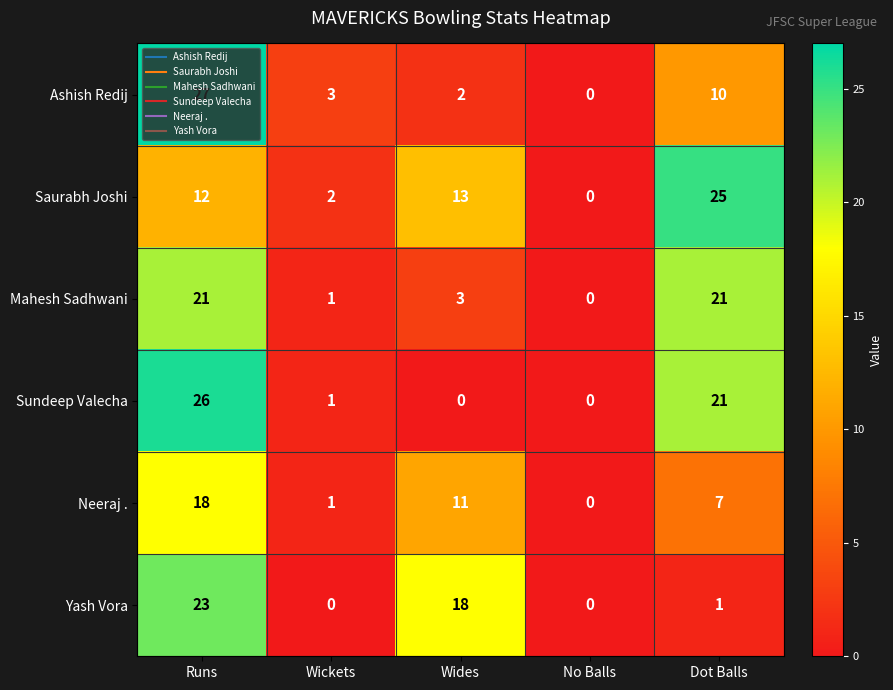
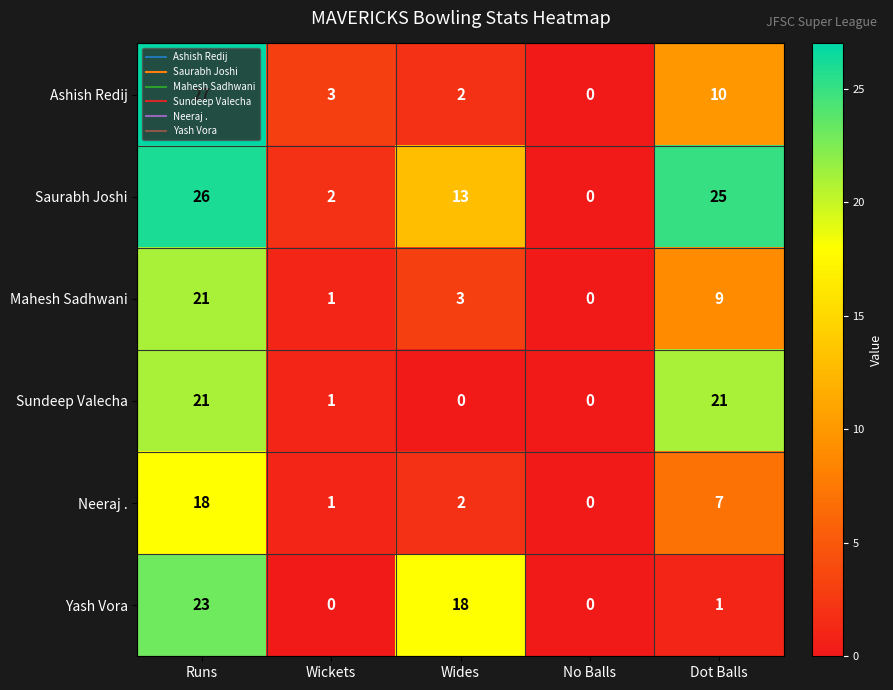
  {
    "Ashish Redij": {
      "Wickets": 3,
      "Wides": 2,
      "No Balls": 0,
      "Dot Balls": 10
    },
    "Saurabh Joshi": {
-     "Runs": 12,
+     "Runs": 26,
      "Wickets": 2,
      "Wides": 13,
      "No Balls": 0,
      "Dot Balls": 25
    },
    "Mahesh Sadhwani": {
      "Runs": 21,
      "Wickets": 1,
      "Wides": 3,
      "No Balls": 0,
-     "Dot Balls": 21
+     "Dot Balls": 9
    },
    "Sundeep Valecha": {
-     "Runs": 26,
+     "Runs": 21,
      "Wickets": 1,
      "Wides": 0,
      "No Balls": 0,
      "Dot Balls": 21
    },
    "Neeraj .": {
      "Runs": 18,
      "Wickets": 1,
-     "Wides": 11,
+     "Wides": 2,
      "No Balls": 0,
      "Dot Balls": 7
    },
    "Yash Vora": {
      "Runs": 23,
      "Wickets": 0,
      "Wides": 18,
      "No Balls": 0,
      "Dot Balls": 1
    }
  }
